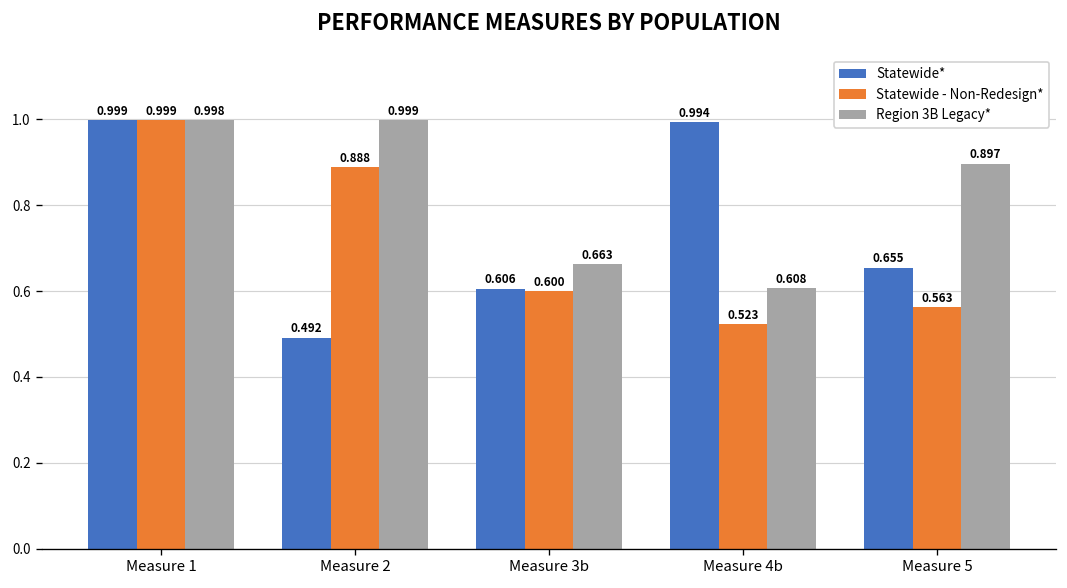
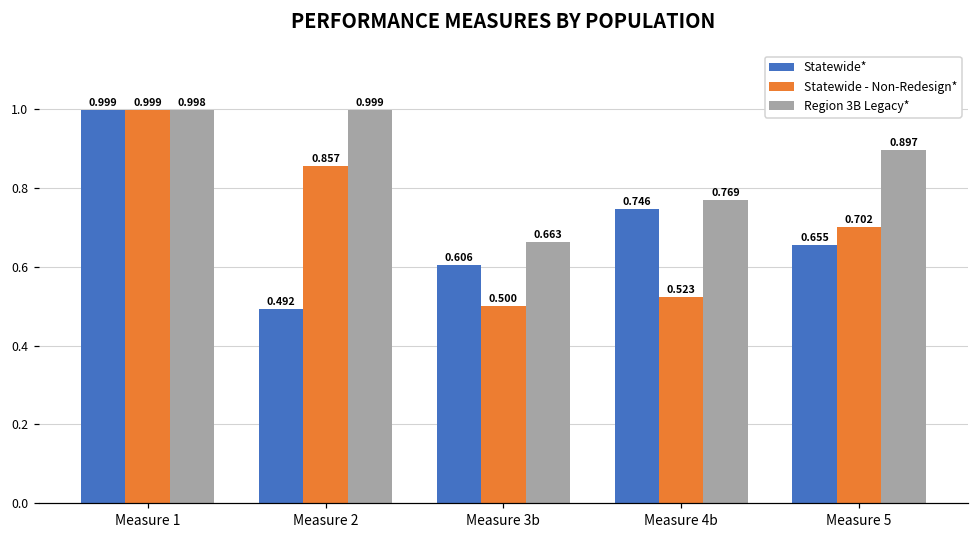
  {
    "Statewide*": {
      "Measure 1": 0.999,
      "Measure 2": 0.492,
      "Measure 3b": 0.606,
-     "Measure 4b": 0.994,
+     "Measure 4b": 0.746,
      "Measure 5": 0.655
    },
    "Statewide - Non-Redesign*": {
      "Measure 1": 0.999,
-     "Measure 2": 0.888,
-     "Measure 3b": 0.600,
+     "Measure 2": 0.857,
+     "Measure 3b": 0.500,
      "Measure 4b": 0.523,
-     "Measure 5": 0.563
+     "Measure 5": 0.702
    },
    "Region 3B Legacy*": {
      "Measure 1": 0.998,
      "Measure 2": 0.999,
      "Measure 3b": 0.663,
-     "Measure 4b": 0.608,
+     "Measure 4b": 0.769,
      "Measure 5": 0.897
    }
  }
